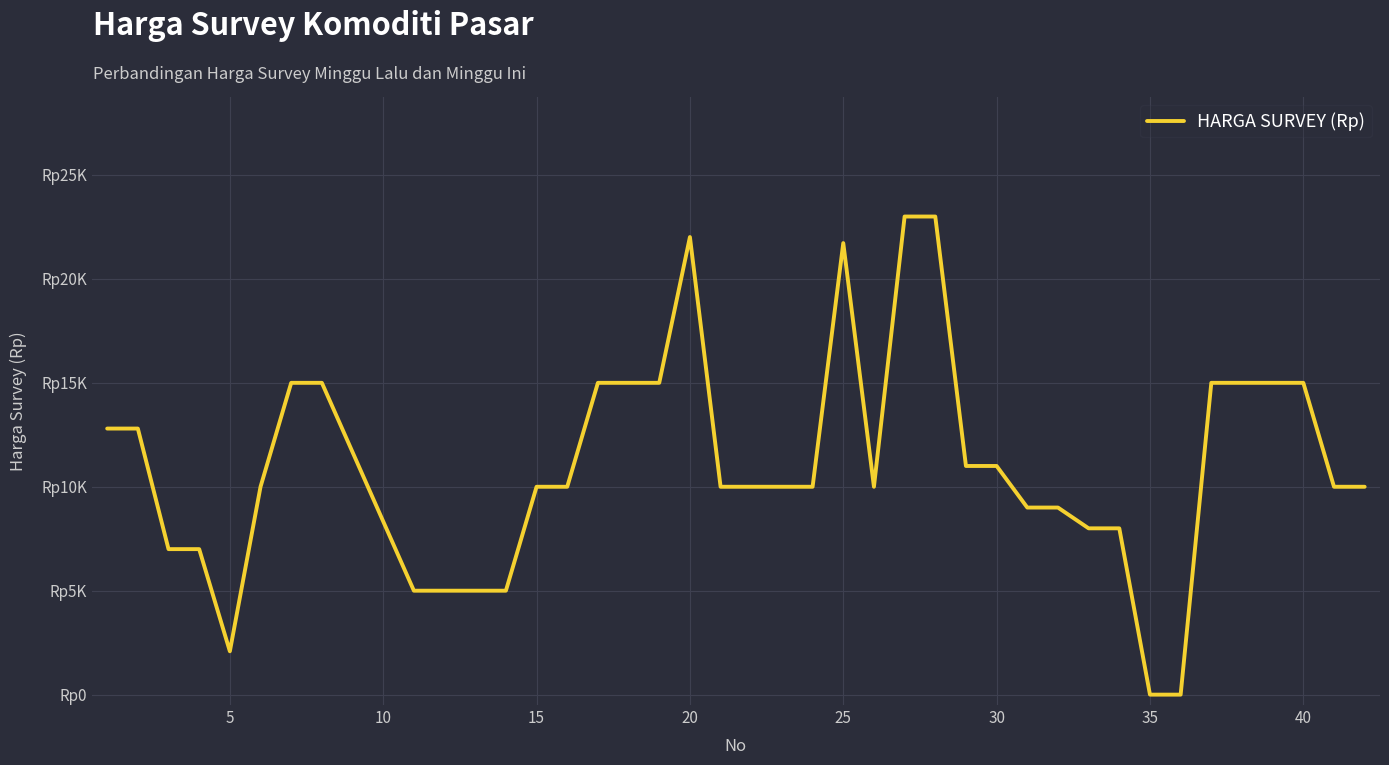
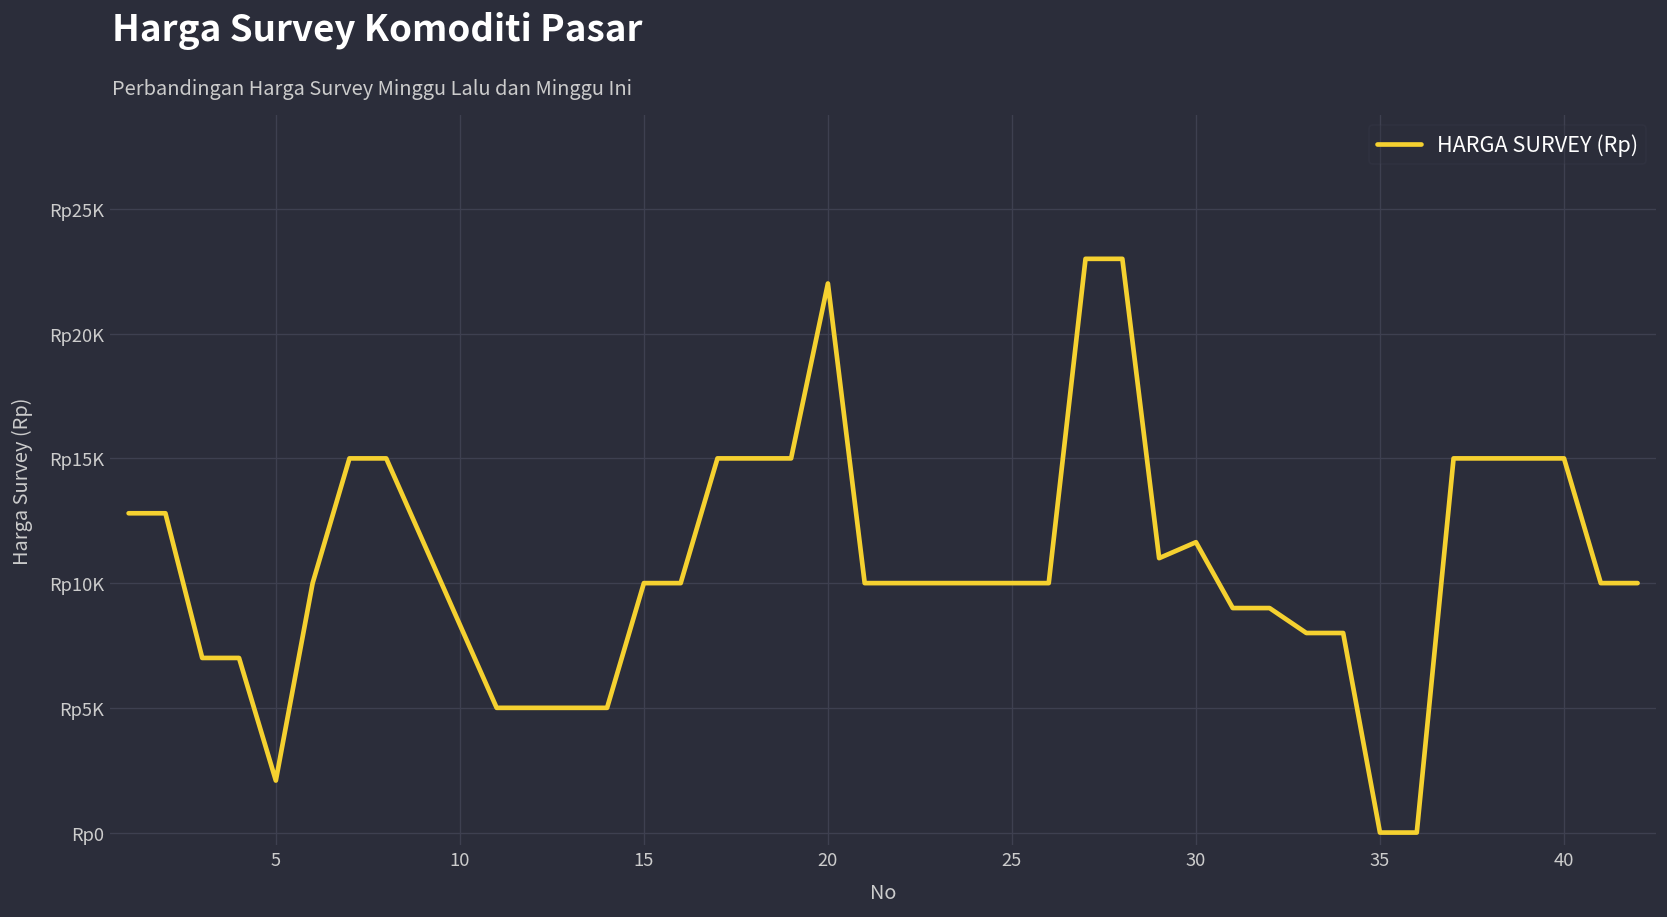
  {
    "5": "Rp2100",
    "15": "Rp10000",
    "20": "Rp22000",
-   "25": "Rp21700",
-   "30": "Rp11000",
+   "25": "Rp10000",
+   "30": "Rp11600",
    "35": "Rp0",
    "40": "Rp15000"
  }
